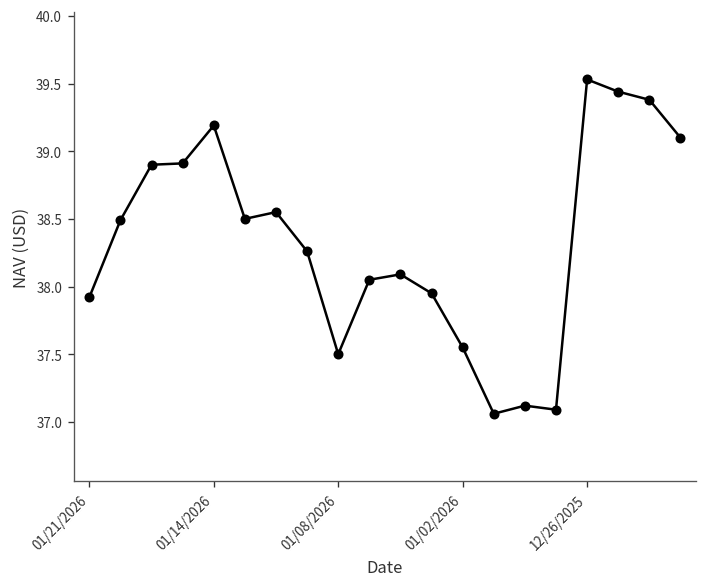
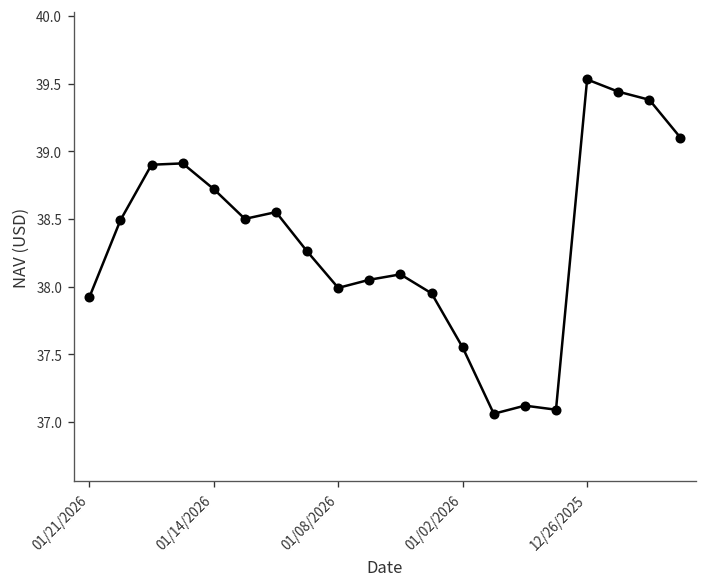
  {
    "01/21/2026": 37.92,
-   "01/14/2026": 39.19,
-   "01/08/2026": 37.50,
+   "01/14/2026": 38.72,
+   "01/08/2026": 37.99,
    "01/02/2026": 37.55,
    "12/26/2025": 39.53
  }
